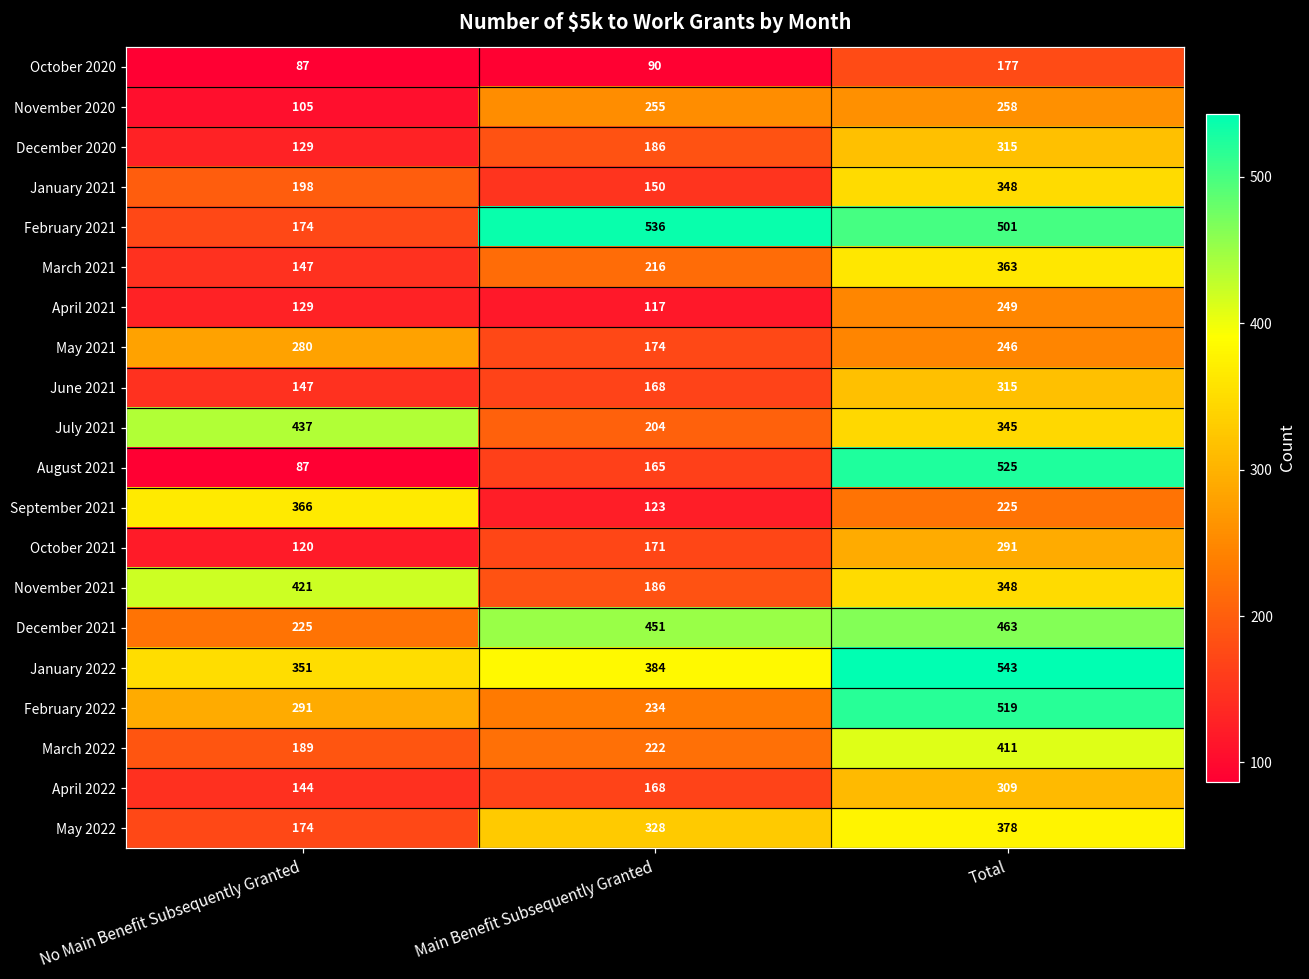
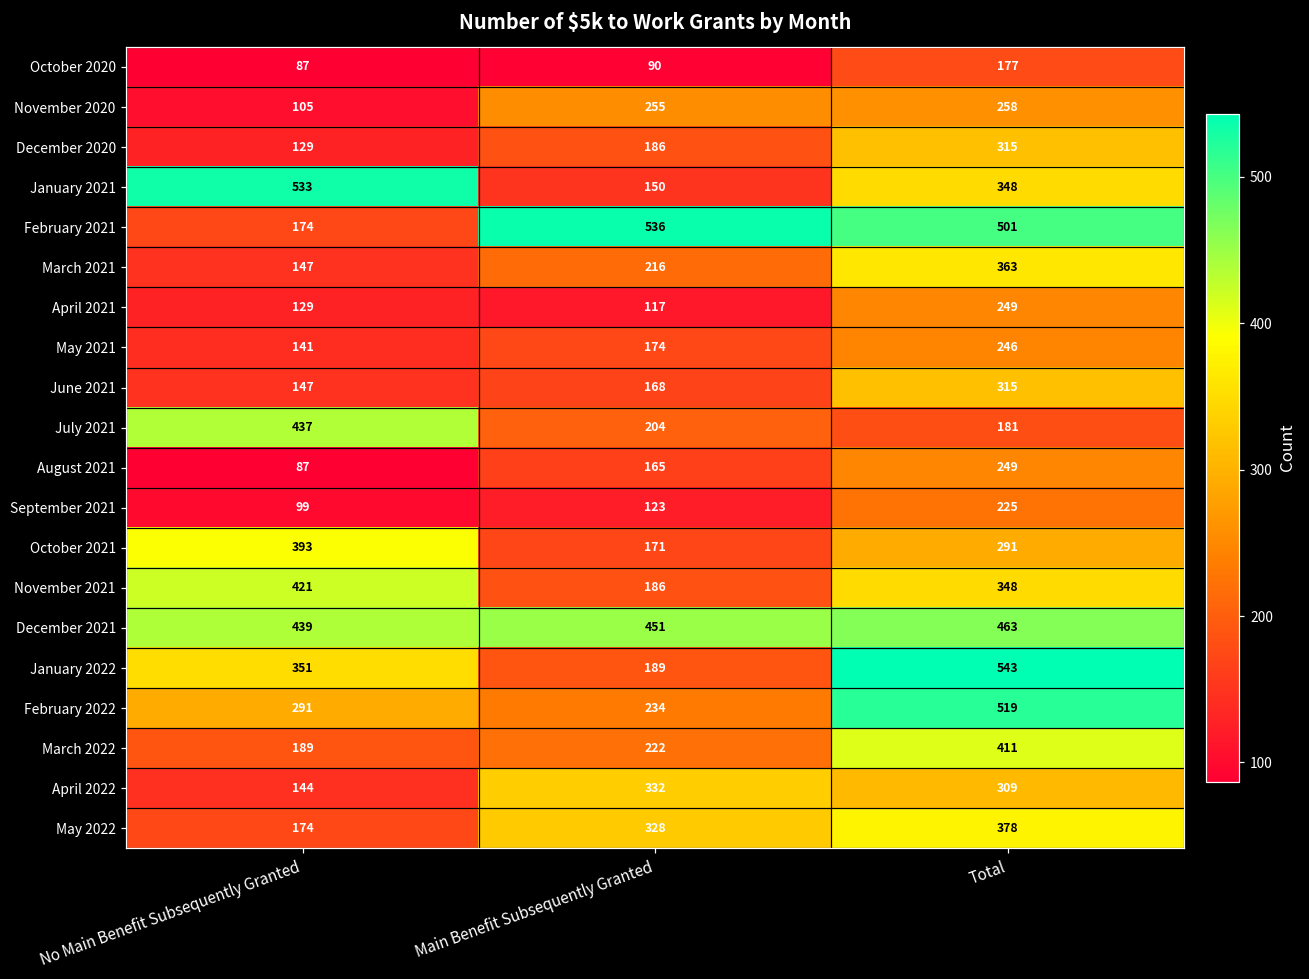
  {
    "October 2020": {
      "No Main Benefit Subsequently Granted": 87,
      "Main Benefit Subsequently Granted": 90,
      "Total": 177
    },
    "November 2020": {
      "No Main Benefit Subsequently Granted": 105,
      "Main Benefit Subsequently Granted": 255,
      "Total": 258
    },
    "December 2020": {
      "No Main Benefit Subsequently Granted": 129,
      "Main Benefit Subsequently Granted": 186,
      "Total": 315
    },
    "January 2021": {
-     "No Main Benefit Subsequently Granted": 198,
+     "No Main Benefit Subsequently Granted": 533,
      "Main Benefit Subsequently Granted": 150,
      "Total": 348
    },
    "February 2021": {
      "No Main Benefit Subsequently Granted": 174,
      "Main Benefit Subsequently Granted": 536,
      "Total": 501
    },
    "March 2021": {
      "No Main Benefit Subsequently Granted": 147,
      "Main Benefit Subsequently Granted": 216,
      "Total": 363
    },
    "April 2021": {
      "No Main Benefit Subsequently Granted": 129,
      "Main Benefit Subsequently Granted": 117,
      "Total": 249
    },
    "May 2021": {
-     "No Main Benefit Subsequently Granted": 280,
+     "No Main Benefit Subsequently Granted": 141,
      "Main Benefit Subsequently Granted": 174,
      "Total": 246
    },
    "June 2021": {
      "No Main Benefit Subsequently Granted": 147,
      "Main Benefit Subsequently Granted": 168,
      "Total": 315
    },
    "July 2021": {
      "No Main Benefit Subsequently Granted": 437,
      "Main Benefit Subsequently Granted": 204,
-     "Total": 345
+     "Total": 181
    },
    "August 2021": {
      "No Main Benefit Subsequently Granted": 87,
      "Main Benefit Subsequently Granted": 165,
-     "Total": 525
+     "Total": 249
    },
    "September 2021": {
-     "No Main Benefit Subsequently Granted": 366,
+     "No Main Benefit Subsequently Granted": 99,
      "Main Benefit Subsequently Granted": 123,
      "Total": 225
    },
    "October 2021": {
-     "No Main Benefit Subsequently Granted": 120,
+     "No Main Benefit Subsequently Granted": 393,
      "Main Benefit Subsequently Granted": 171,
      "Total": 291
    },
    "November 2021": {
      "No Main Benefit Subsequently Granted": 421,
      "Main Benefit Subsequently Granted": 186,
      "Total": 348
    },
    "December 2021": {
-     "No Main Benefit Subsequently Granted": 225,
+     "No Main Benefit Subsequently Granted": 439,
      "Main Benefit Subsequently Granted": 451,
      "Total": 463
    },
    "January 2022": {
      "No Main Benefit Subsequently Granted": 351,
-     "Main Benefit Subsequently Granted": 384,
+     "Main Benefit Subsequently Granted": 189,
      "Total": 543
    },
    "February 2022": {
      "No Main Benefit Subsequently Granted": 291,
      "Main Benefit Subsequently Granted": 234,
      "Total": 519
    },
    "March 2022": {
      "No Main Benefit Subsequently Granted": 189,
      "Main Benefit Subsequently Granted": 222,
      "Total": 411
    },
    "April 2022": {
      "No Main Benefit Subsequently Granted": 144,
-     "Main Benefit Subsequently Granted": 168,
+     "Main Benefit Subsequently Granted": 332,
      "Total": 309
    },
    "May 2022": {
      "No Main Benefit Subsequently Granted": 174,
      "Main Benefit Subsequently Granted": 328,
      "Total": 378
    }
  }
